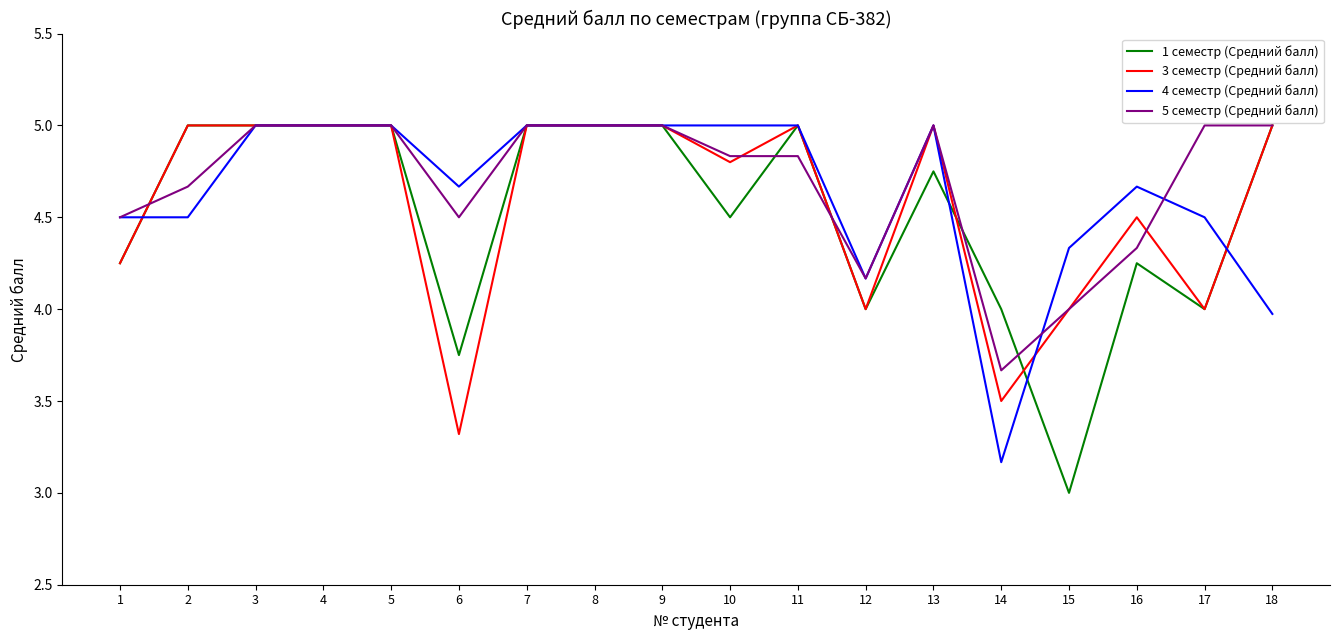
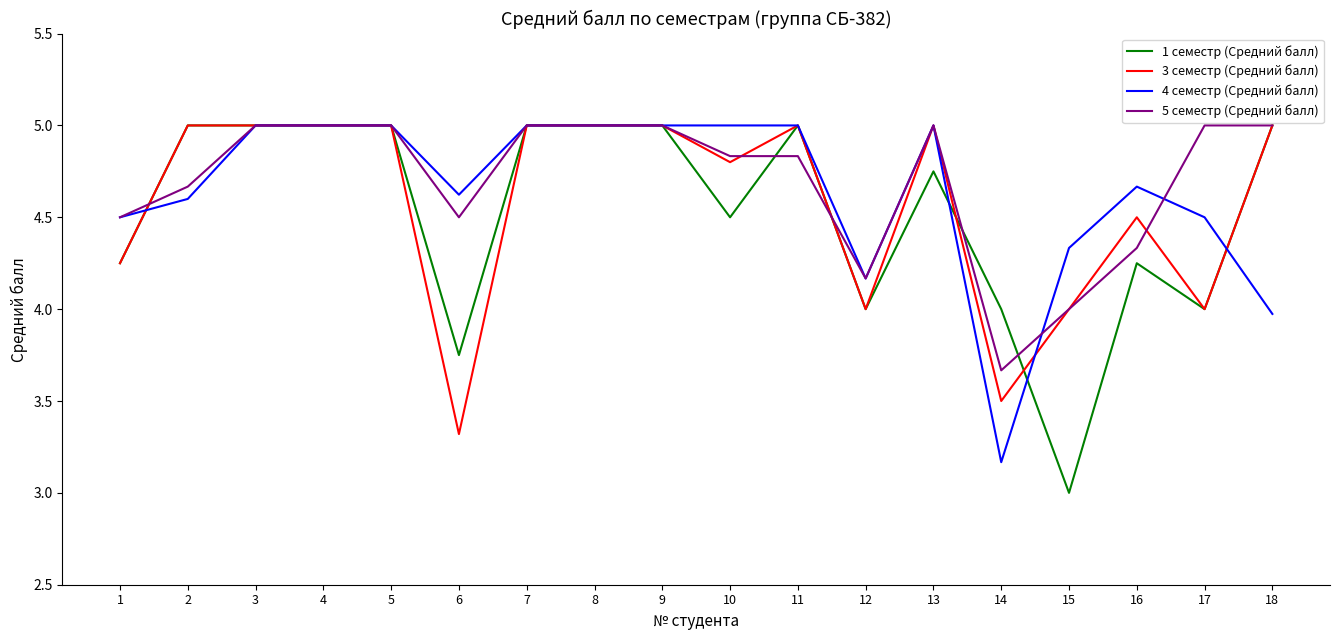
  {
    "1 семестр (Средний балл)": {
      "6": 3.75,
      "10": 4.50,
      "13": 4.75,
      "14": 4.00,
      "15": 3.00,
      "16": 4.25
    },
    "3 семестр (Средний балл)": {
      "6": 3.32,
      "10": 4.80,
      "14": 3.50,
      "16": 4.50
    },
    "4 семестр (Средний балл)": {
-     "2": 4.5,
-     "6": 4.67,
+     "2": 4.6,
+     "6": 4.62,
      "10": 5.00,
      "14": 3.17,
      "15": 4.33,
      "16": 4.67,
      "17": 4.50,
      "18": 3.97
    },
    "5 семестр (Средний балл)": {
      "2": 4.67,
      "6": 4.50,
      "10": 4.83,
      "11": 4.83,
      "14": 3.67,
      "16": 4.33,
      "17": 5.00
    }
  }
